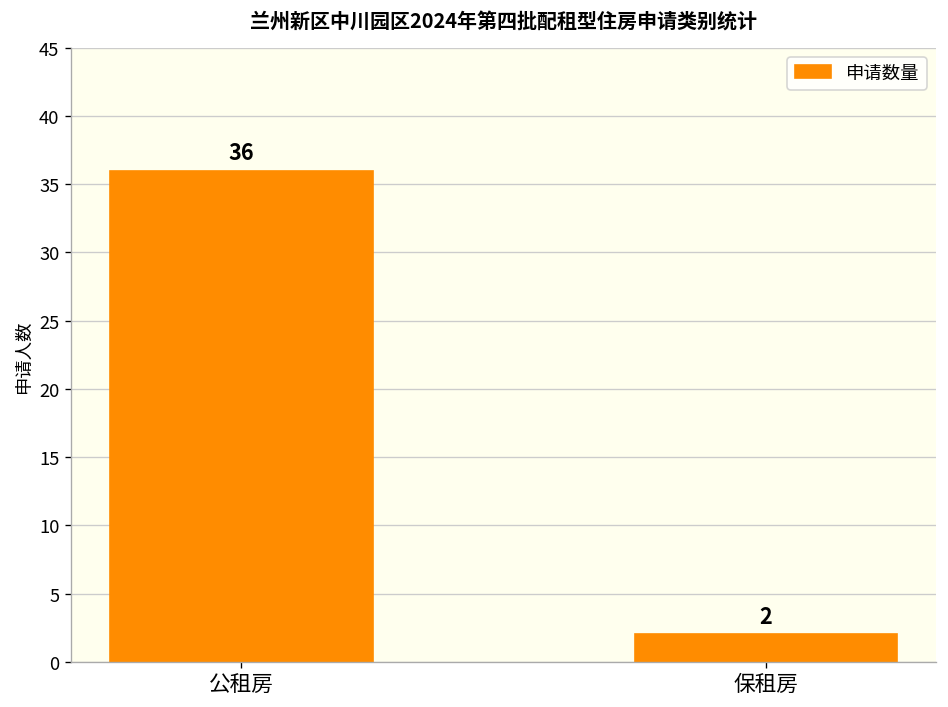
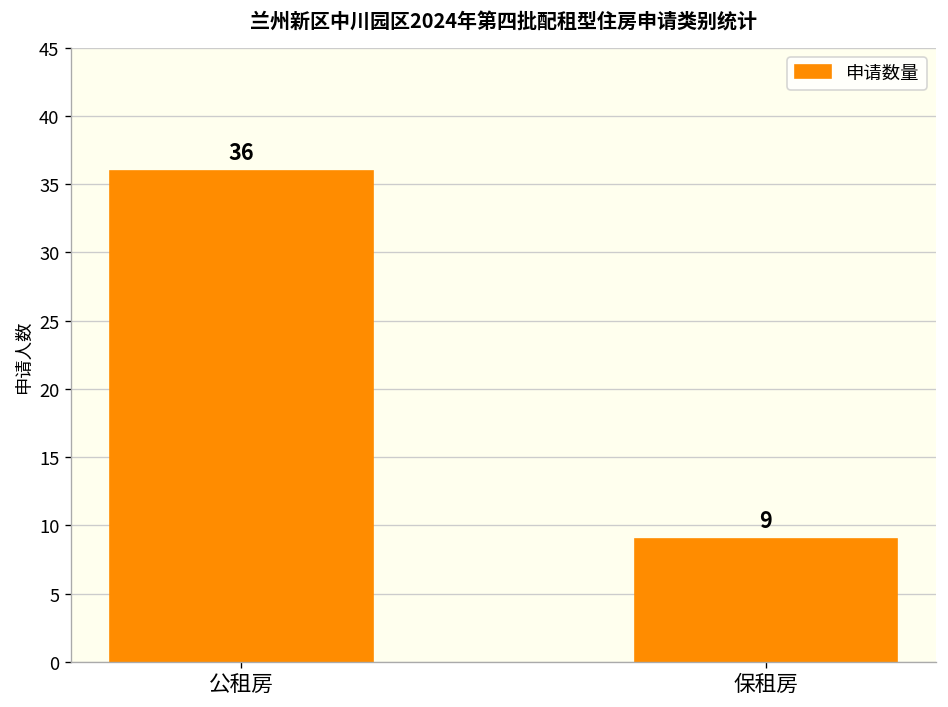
  {
    "公租房": 36,
-   "保租房": 2
+   "保租房": 9
  }
